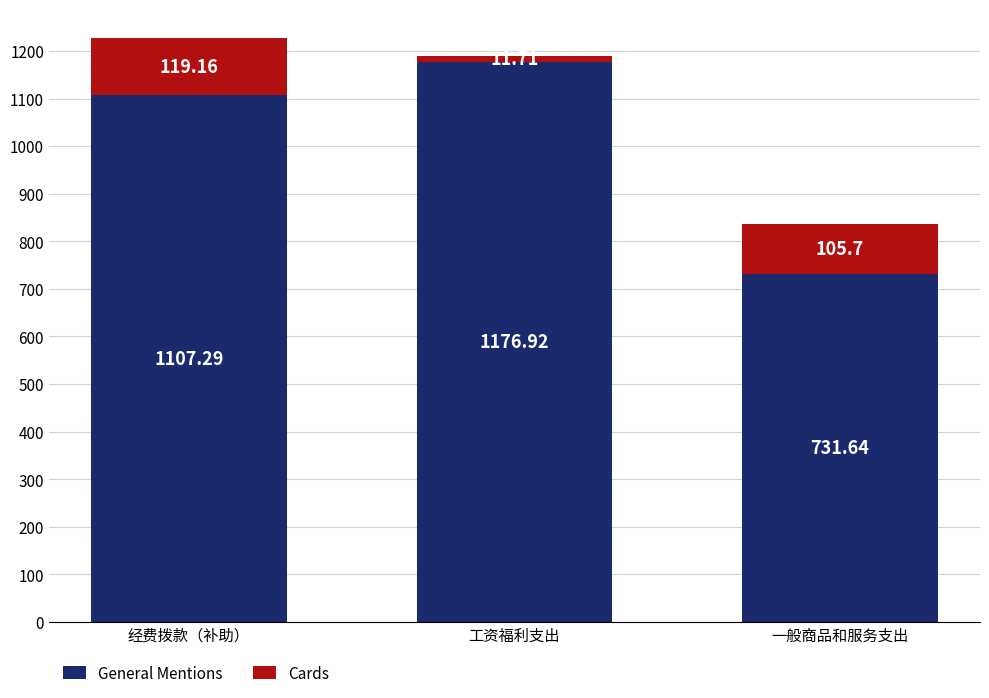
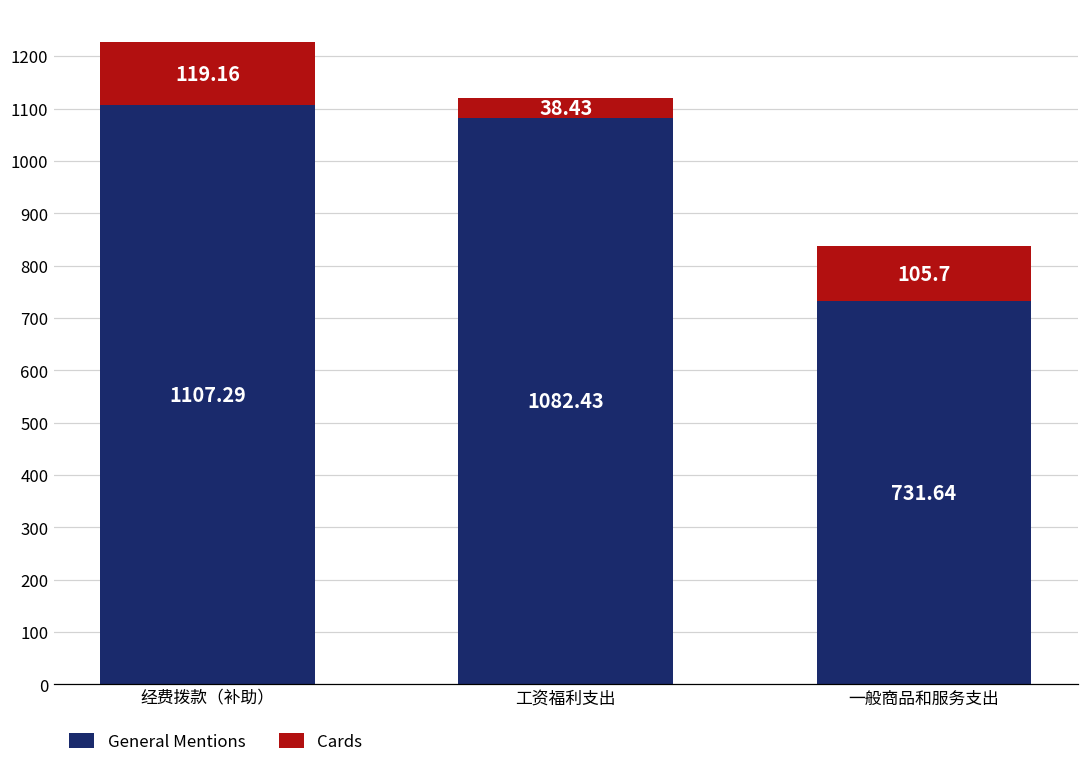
  {
    "General Mentions": {
      "经费拨款（补助）": 1107.29,
-     "工资福利支出": 1176.92,
+     "工资福利支出": 1082.43,
      "一般商品和服务支出": 731.64
    },
    "Cards": {
      "经费拨款（补助）": 119.16,
-     "工资福利支出": 11.71,
+     "工资福利支出": 38.43,
      "一般商品和服务支出": 105.7
    }
  }
